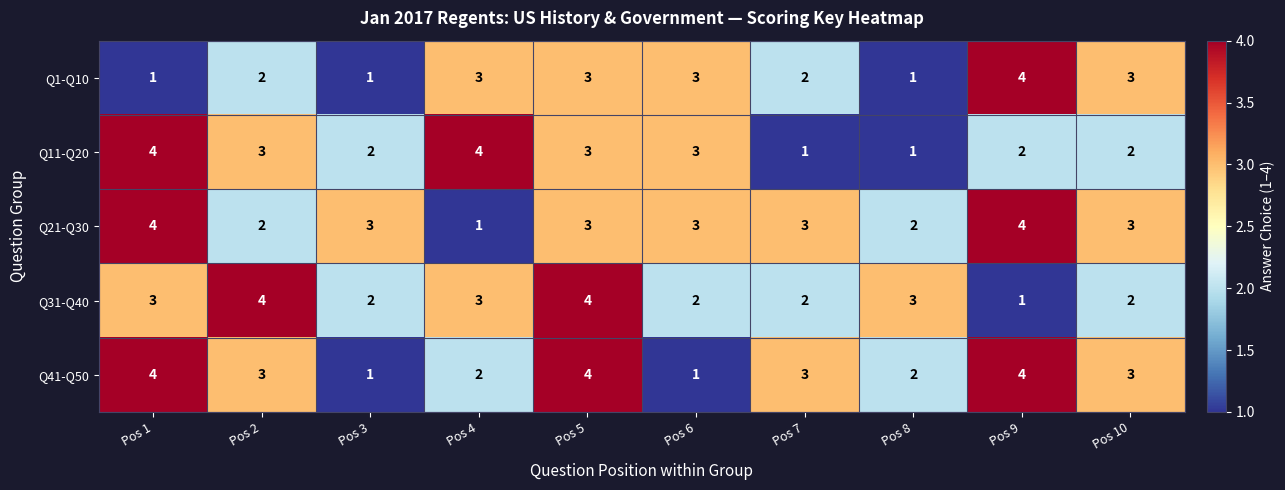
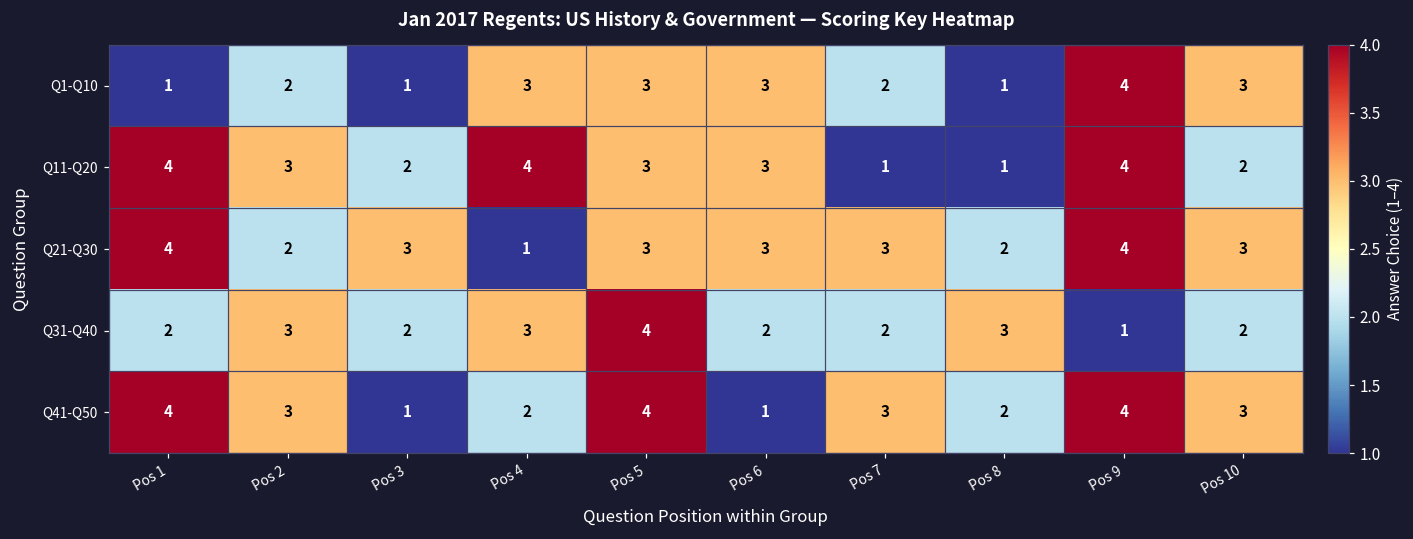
  {
    "Q1-Q10": {
      "Pos 1": 1,
      "Pos 2": 2,
      "Pos 3": 1,
      "Pos 4": 3,
      "Pos 5": 3,
      "Pos 6": 3,
      "Pos 7": 2,
      "Pos 8": 1,
      "Pos 9": 4,
      "Pos 10": 3
    },
    "Q11-Q20": {
      "Pos 1": 4,
      "Pos 2": 3,
      "Pos 3": 2,
      "Pos 4": 4,
      "Pos 5": 3,
      "Pos 6": 3,
      "Pos 7": 1,
      "Pos 8": 1,
-     "Pos 9": 2,
+     "Pos 9": 4,
      "Pos 10": 2
    },
    "Q21-Q30": {
      "Pos 1": 4,
      "Pos 2": 2,
      "Pos 3": 3,
      "Pos 4": 1,
      "Pos 5": 3,
      "Pos 6": 3,
      "Pos 7": 3,
      "Pos 8": 2,
      "Pos 9": 4,
      "Pos 10": 3
    },
    "Q31-Q40": {
-     "Pos 1": 3,
-     "Pos 2": 4,
+     "Pos 1": 2,
+     "Pos 2": 3,
      "Pos 3": 2,
      "Pos 4": 3,
      "Pos 5": 4,
      "Pos 6": 2,
      "Pos 7": 2,
      "Pos 8": 3,
      "Pos 9": 1,
      "Pos 10": 2
    },
    "Q41-Q50": {
      "Pos 1": 4,
      "Pos 2": 3,
      "Pos 3": 1,
      "Pos 4": 2,
      "Pos 5": 4,
      "Pos 6": 1,
      "Pos 7": 3,
      "Pos 8": 2,
      "Pos 9": 4,
      "Pos 10": 3
    }
  }
